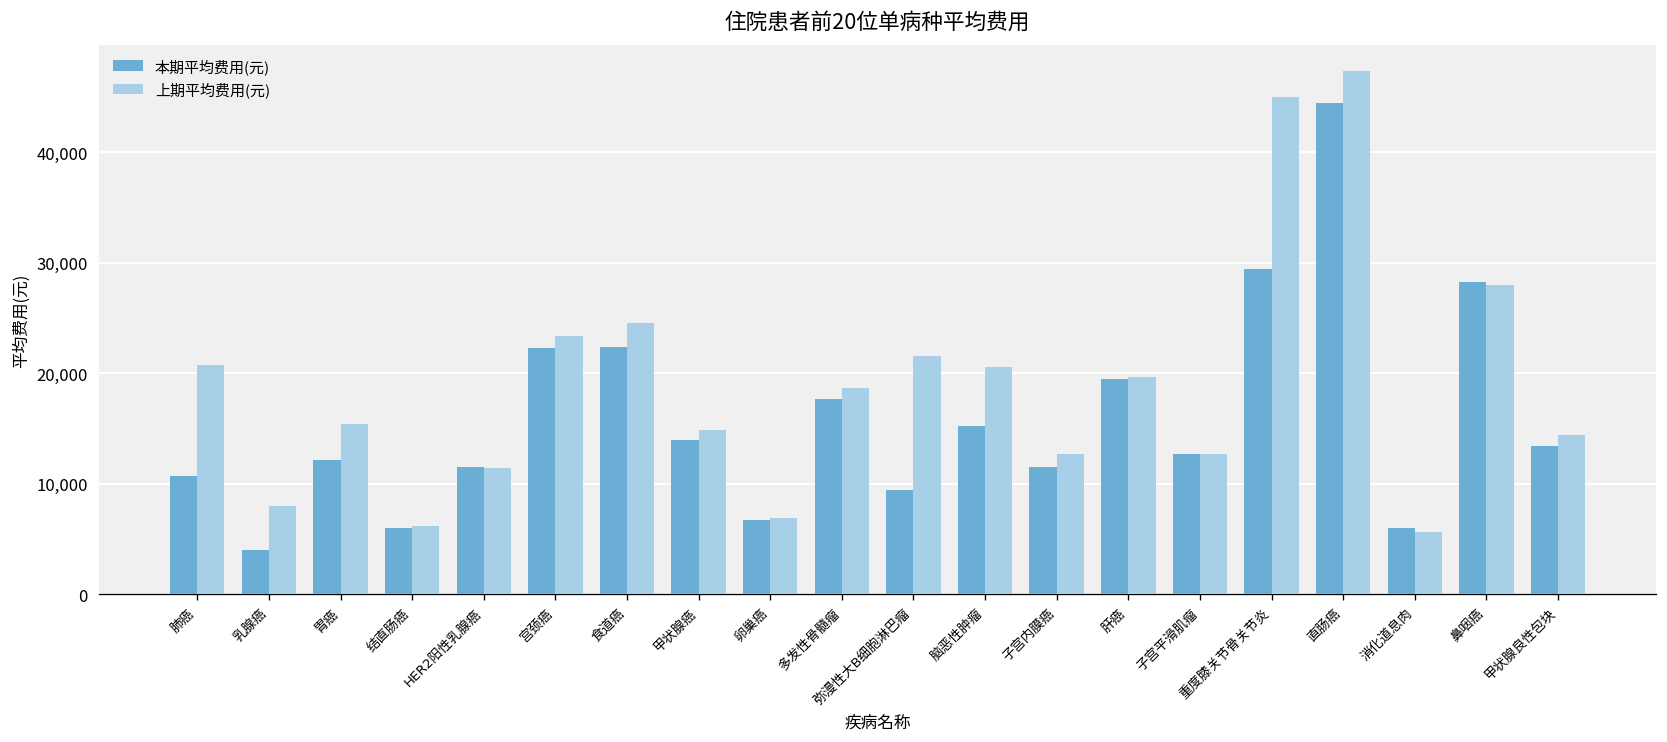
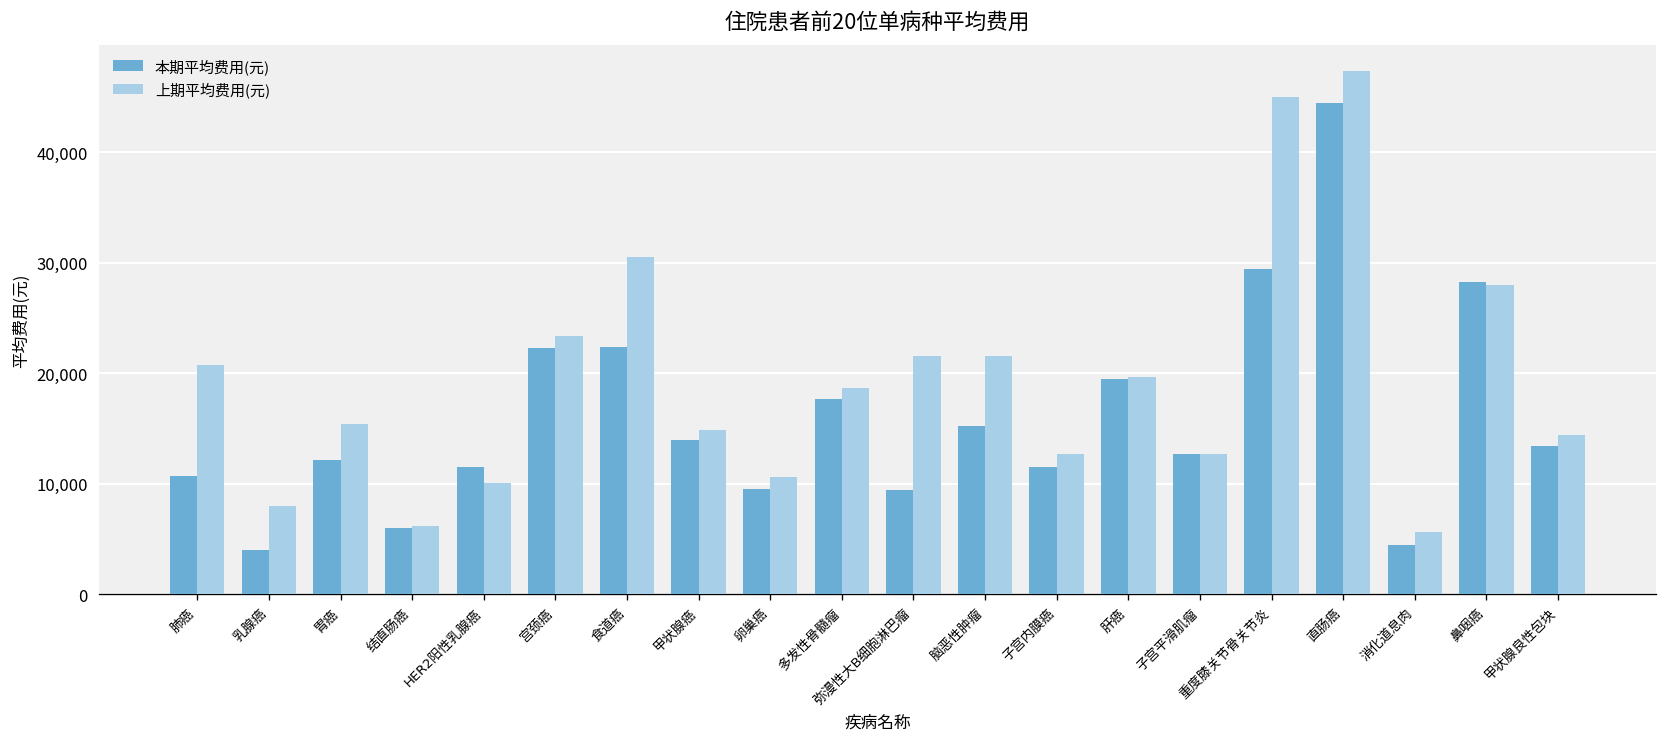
  {
    "本期平均费用(元)": {
      "肺癌": "11,000",
      "乳腺癌": "4,000",
      "胃癌": "12,000",
      "结直肠癌": "6,000",
      "HER2阳性乳腺癌": "11,000",
      "宫颈癌": "22,000",
      "食道癌": "22,000",
      "甲状腺癌": "14,000",
-     "卵巢癌": "7,000",
+     "卵巢癌": "10,000",
      "多发性骨髓瘤": "18,000",
      "弥漫性大B细胞淋巴瘤": "9,000",
      "脑恶性肿瘤": "15,000",
      "子宫内膜癌": "12,000",
      "肝癌": "19,000",
      "子宫平滑肌瘤": "13,000",
      "重度膝关节骨关节炎": "29,000",
      "直肠癌": "44,000",
-     "消化道息肉": "6,000",
+     "消化道息肉": "4,000",
      "鼻咽癌": "28,000",
      "甲状腺良性包块": "13,000"
    },
    "上期平均费用(元)": {
      "肺癌": "21,000",
      "乳腺癌": "8,000",
      "胃癌": "15,000",
      "结直肠癌": "6,000",
-     "HER2阳性乳腺癌": "11,000",
+     "HER2阳性乳腺癌": "10,000",
      "宫颈癌": "23,000",
-     "食道癌": "25,000",
+     "食道癌": "31,000",
      "甲状腺癌": "15,000",
-     "卵巢癌": "7,000",
+     "卵巢癌": "11,000",
      "多发性骨髓瘤": "19,000",
      "弥漫性大B细胞淋巴瘤": "22,000",
-     "脑恶性肿瘤": "21,000",
+     "脑恶性肿瘤": "22,000",
      "子宫内膜癌": "13,000",
      "肝癌": "20,000",
      "子宫平滑肌瘤": "13,000",
      "重度膝关节骨关节炎": "45,000",
      "直肠癌": "47,000",
      "消化道息肉": "6,000",
      "鼻咽癌": "28,000",
      "甲状腺良性包块": "14,000"
    }
  }
